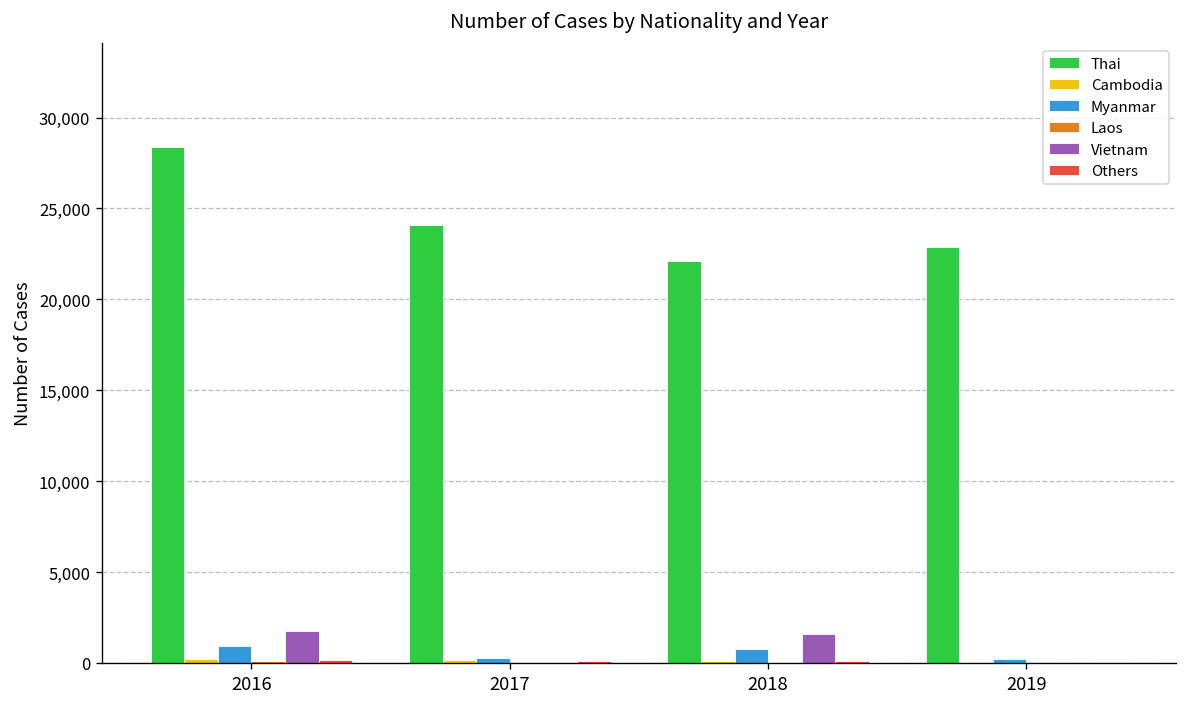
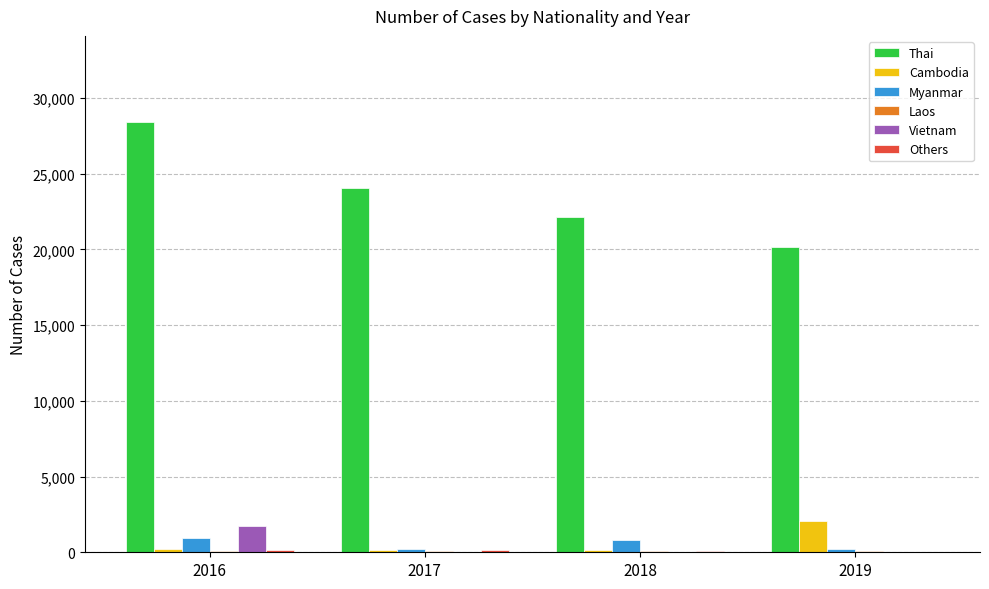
  {
    "Thai": {
      "2016": "28,400",
      "2017": "24,100",
      "2018": "22,100",
-     "2019": "22,900"
+     "2019": "20,100"
    },
    "Cambodia": {
      "2016": "200",
-     "2019": "100"
+     "2019": "2,000"
    },
    "Myanmar": {
      "2016": "900",
      "2017": "200",
      "2018": "800",
      "2019": "200"
    },
    "Vietnam": {
      "2016": "1,800",
-     "2018": "1,600",
+     "2018": "0",
      "2019": "0"
    }
  }
